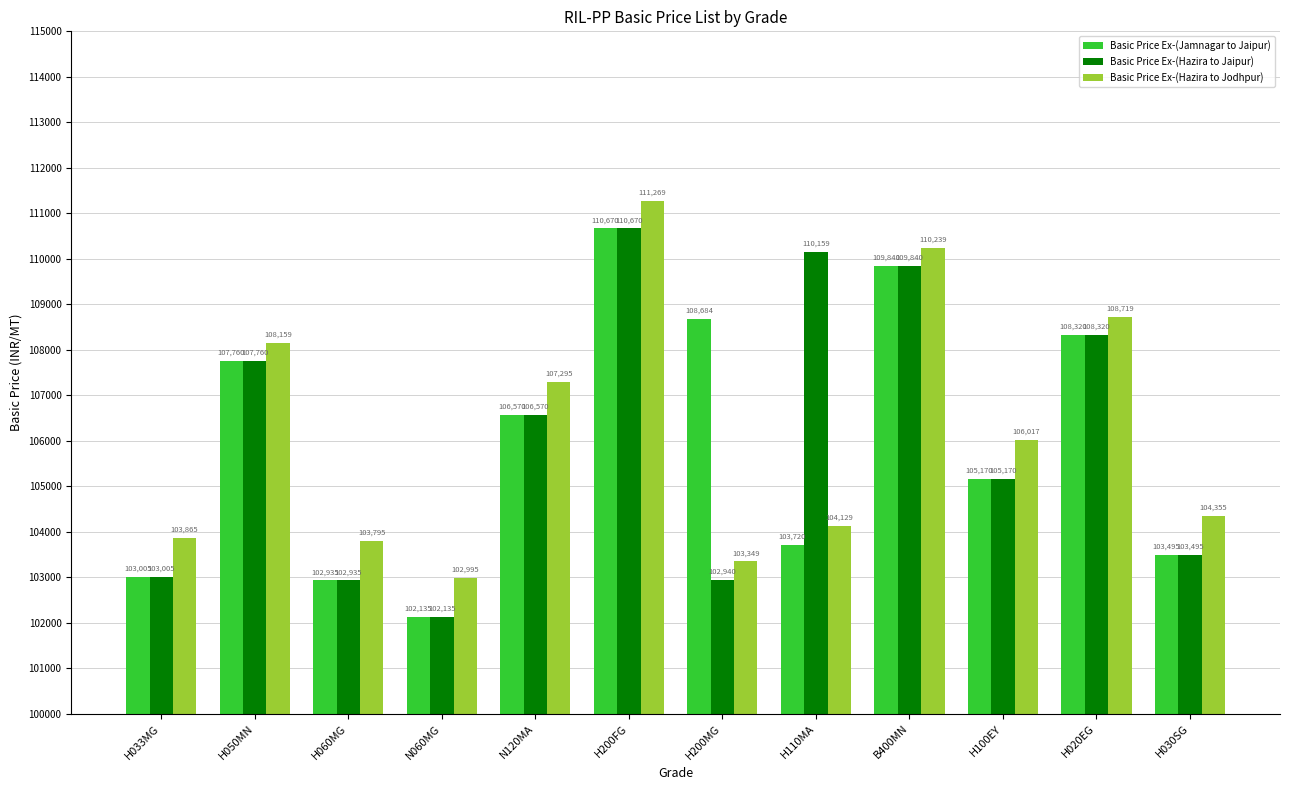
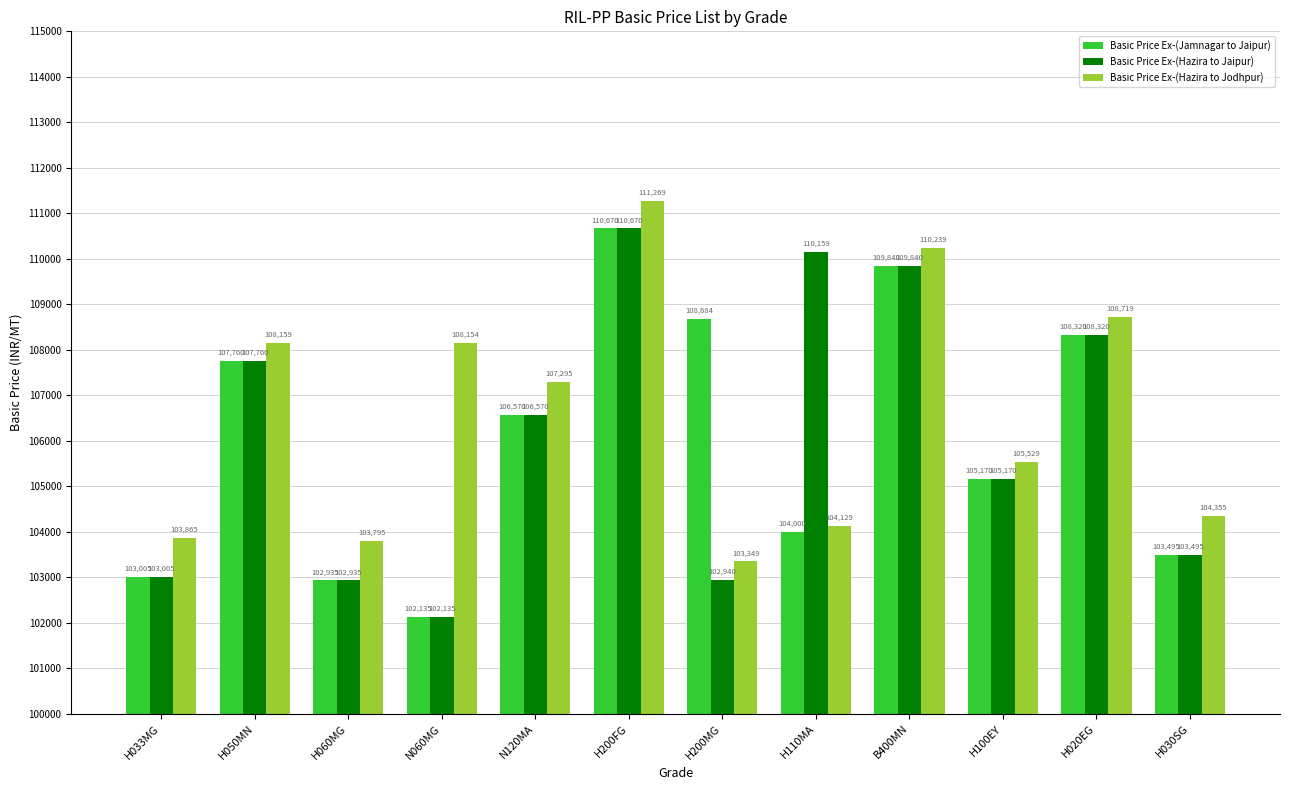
  {
    "Basic Price Ex-(Jamnagar to Jaipur)": {
      "H050MN": "107,760",
      "H060MG": "102,935",
      "N060MG": "102,135",
      "N120MA": "106,570",
      "H200MG": "108,684",
-     "H110MA": "103,720",
+     "H110MA": "104,000",
      "H100EY": "105,170"
    },
    "Basic Price Ex-(Hazira to Jaipur)": {
      "H050MN": "107,760",
      "H060MG": "102,935",
      "N060MG": "102,135",
      "N120MA": "106,570",
      "H200MG": "102,940",
      "H110MA": "110,159",
      "H100EY": "105,170"
    },
    "Basic Price Ex-(Hazira to Jodhpur)": {
      "H033MG": "103,865",
      "H050MN": "108,159",
      "H060MG": "103,795",
-     "N060MG": "102,995",
+     "N060MG": "108,154",
      "N120MA": "107,295",
      "H200FG": "111,269",
      "H200MG": "103,349",
      "H110MA": "104,129",
      "B400MN": "110,239",
-     "H100EY": "106,017",
+     "H100EY": "105,529",
      "H020EG": "108,719",
      "H030SG": "104,355"
    }
  }
